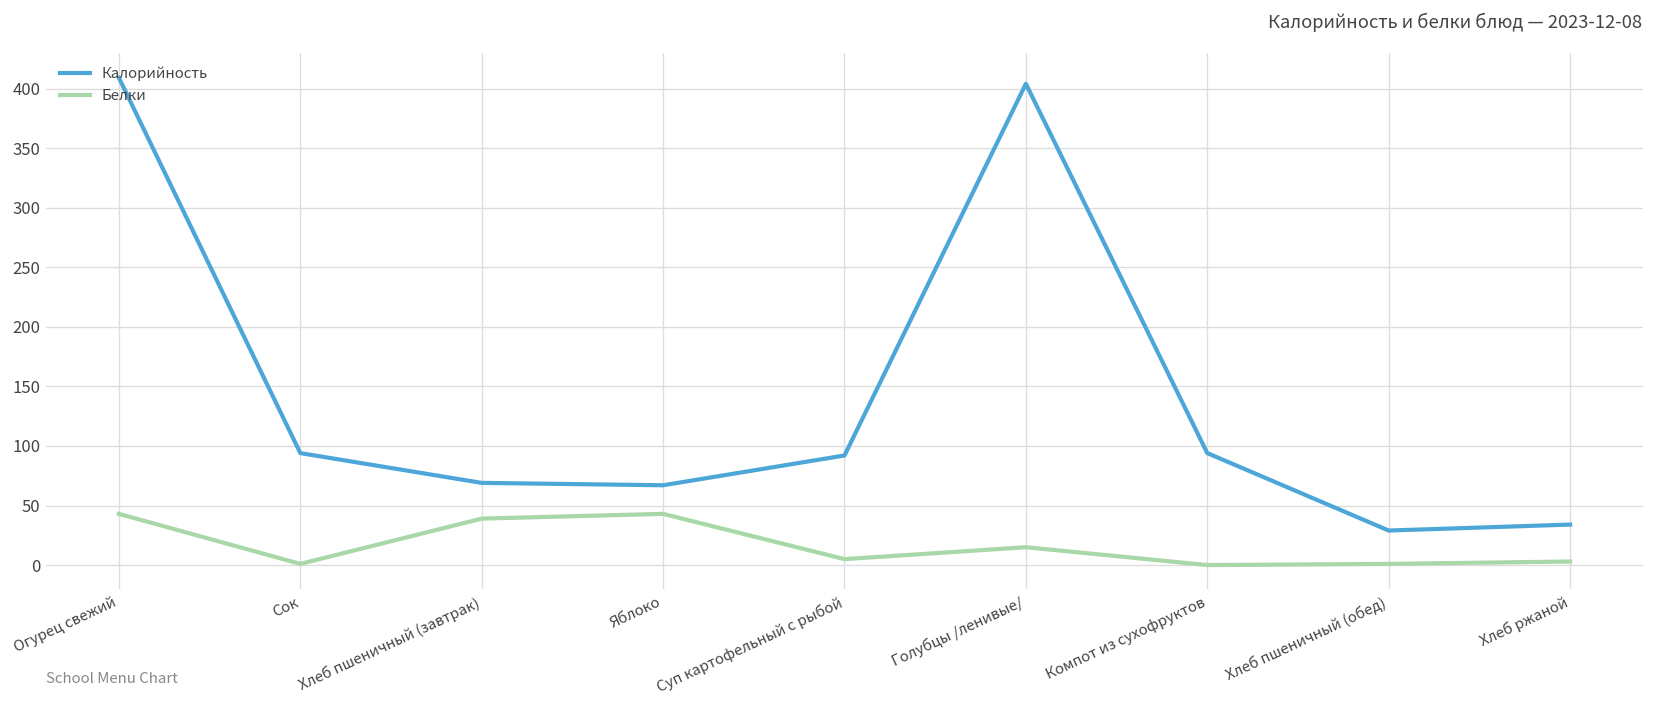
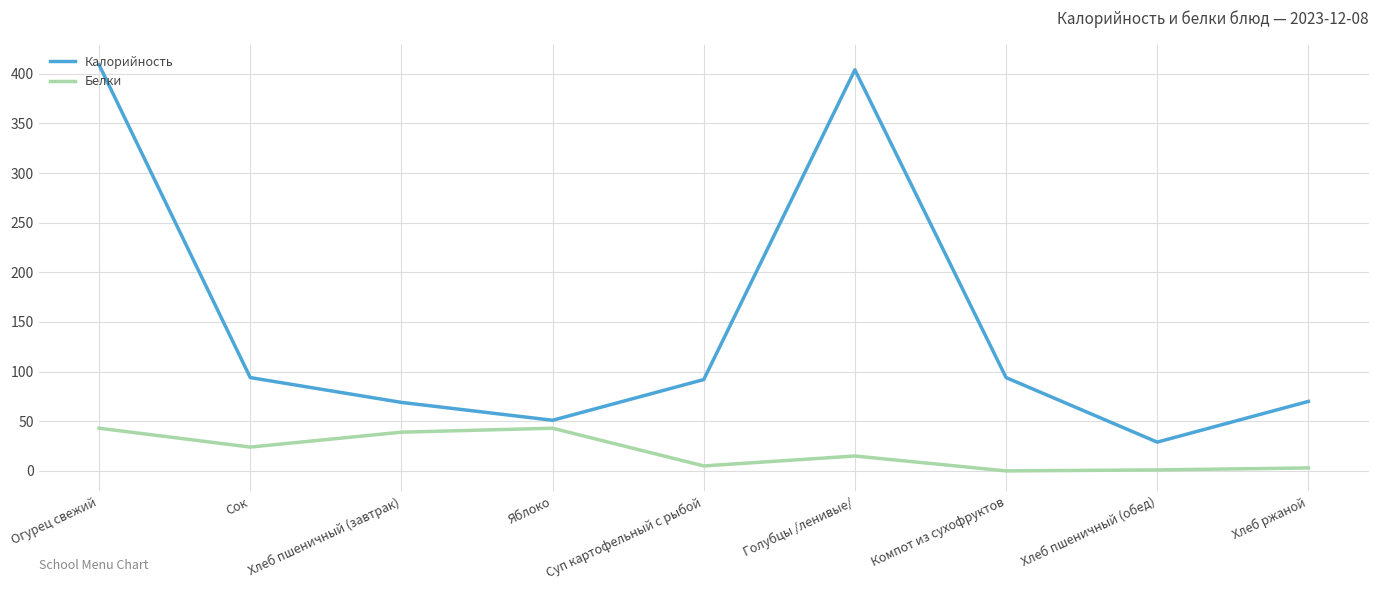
  {
    "Калорийность": {
      "Огурец свежий": 410,
      "Сок": 90,
      "Хлеб пшеничный (завтрак)": 70,
-     "Яблоко": 70,
+     "Яблоко": 50,
      "Суп картофельный с рыбой": 90,
      "Голубцы /ленивые/": 400,
      "Компот из сухофруктов": 90,
      "Хлеб пшеничный (обед)": 30,
-     "Хлеб ржаной": 30
+     "Хлеб ржаной": 70
    },
    "Белки": {
      "Огурец свежий": 40,
-     "Сок": 0,
+     "Сок": 20,
      "Хлеб пшеничный (завтрак)": 40,
      "Яблоко": 40,
      "Суп картофельный с рыбой": 10,
      "Голубцы /ленивые/": 20,
      "Компот из сухофруктов": 0,
      "Хлеб пшеничный (обед)": 0,
      "Хлеб ржаной": 0
    }
  }
